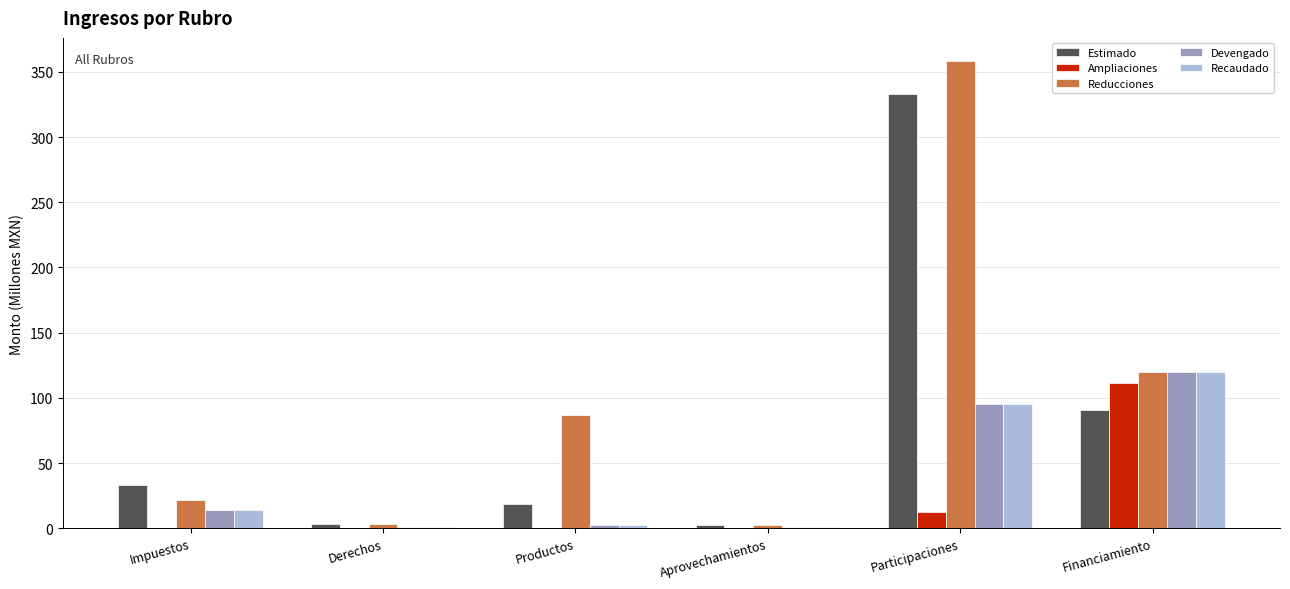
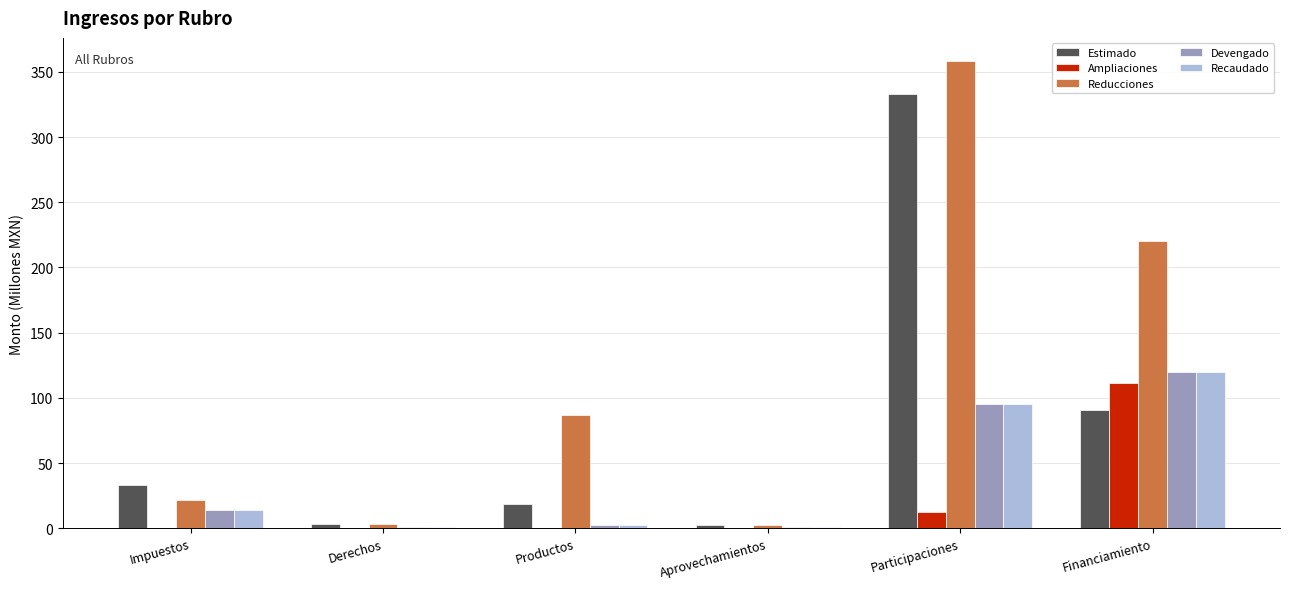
  {
    "Estimado": {
      "Impuestos": 33,
      "Derechos": 3,
      "Productos": 19,
      "Aprovechamientos": 3,
      "Participaciones": 333,
      "Financiamiento": 91
    },
    "Ampliaciones": {
      "Impuestos": 0,
      "Derechos": 0,
      "Productos": 0,
      "Aprovechamientos": 0,
      "Participaciones": 13,
      "Financiamiento": 112
    },
    "Reducciones": {
      "Impuestos": 22,
      "Derechos": 3,
      "Productos": 87,
      "Aprovechamientos": 3,
      "Participaciones": 358,
-     "Financiamiento": 120
+     "Financiamiento": 220
    }
  }
